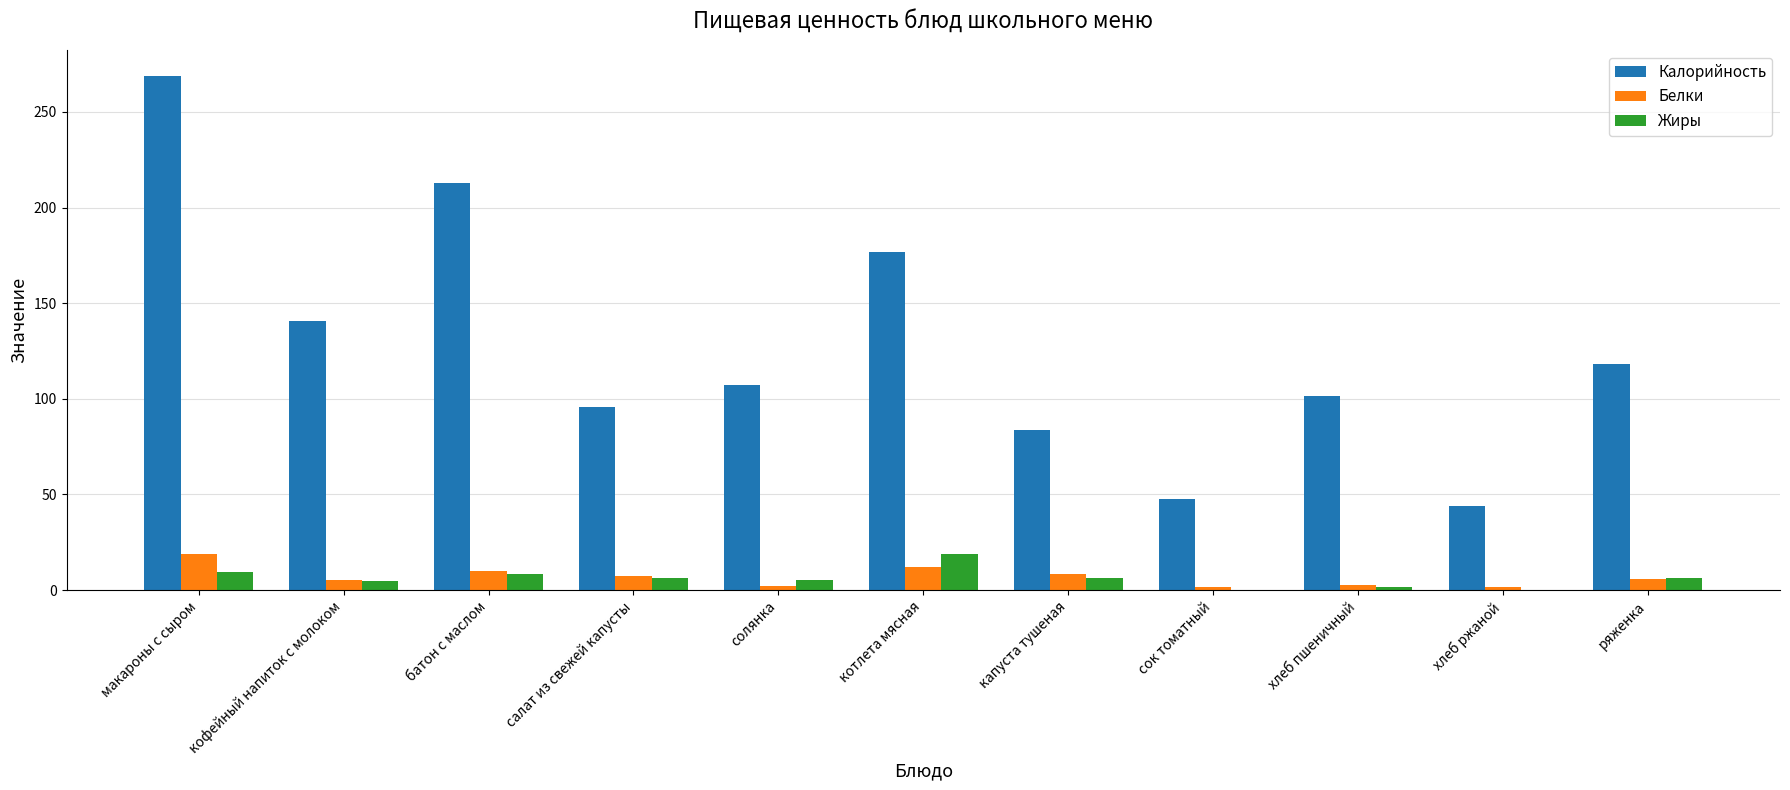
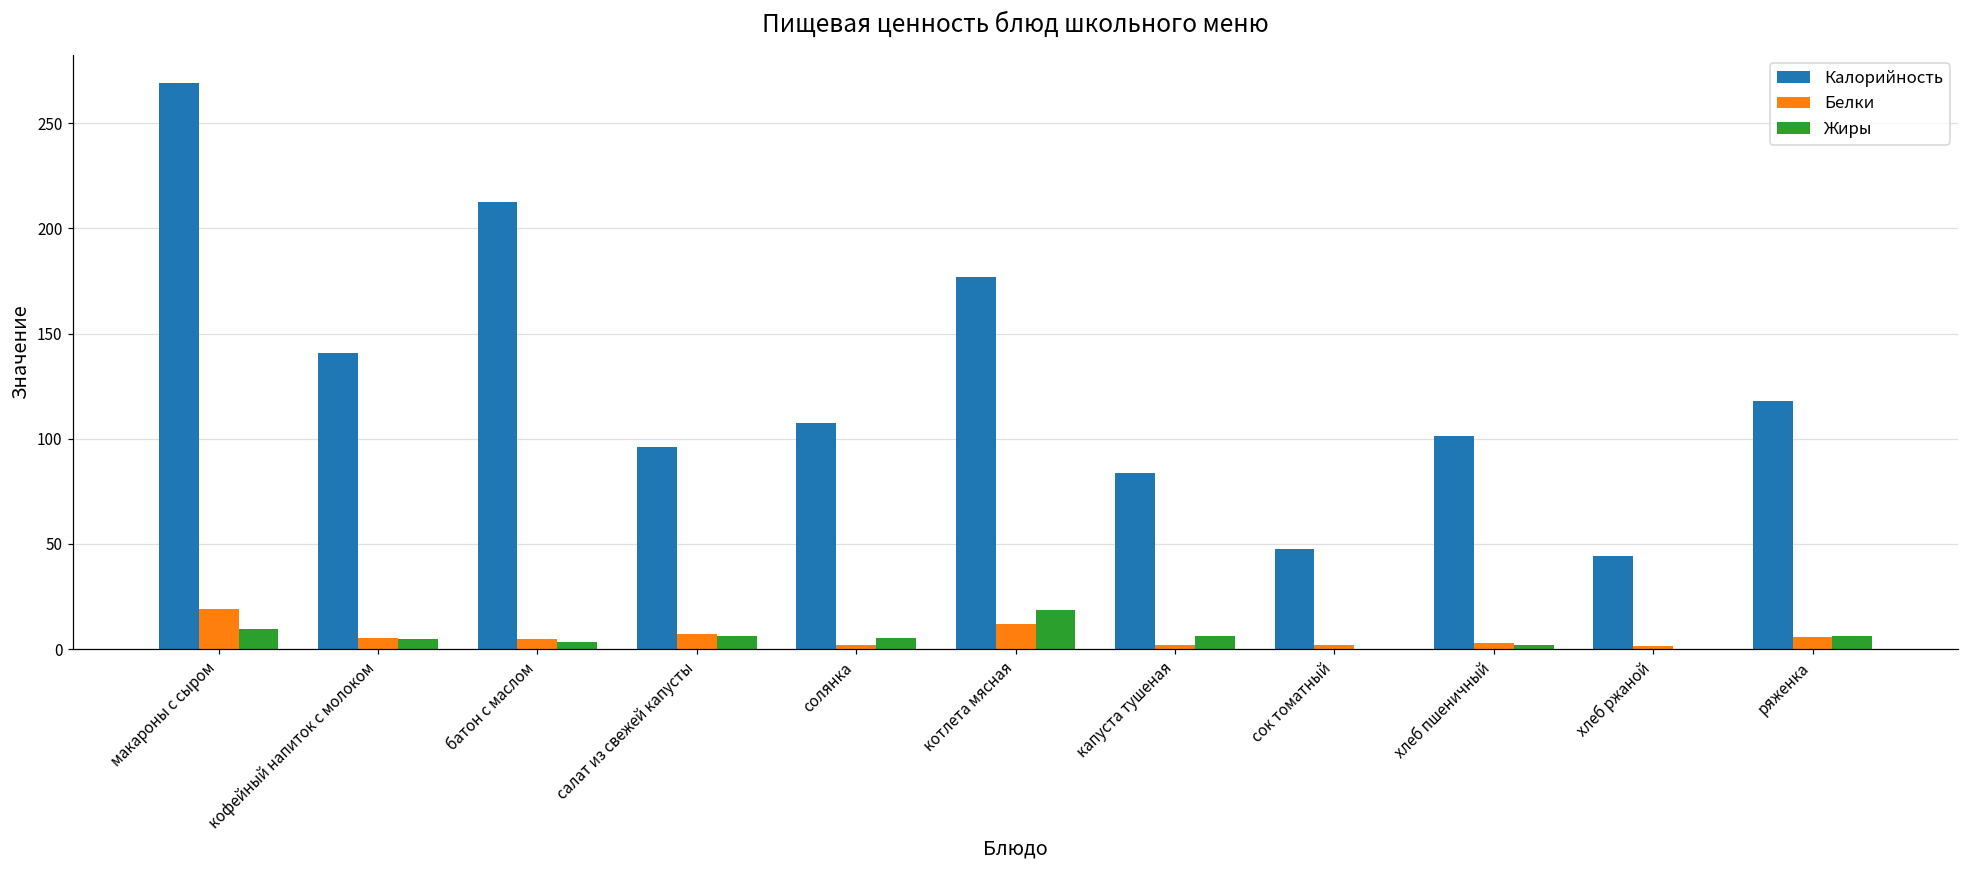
  {
    "Калорийность": {
      "макароны с сыром": 269,
      "кофейный напиток с молоком": 141,
      "батон с маслом": 213,
      "салат из свежей капусты": 96,
      "солянка": 108,
      "котлета мясная": 177,
      "капуста тушеная": 84,
      "сок томатный": 48,
      "хлеб пшеничный": 101,
      "хлеб ржаной": 44,
      "ряженка": 118
    },
    "Белки": {
      "макароны с сыром": 19,
      "кофейный напиток с молоком": 5,
-     "батон с маслом": 10,
+     "батон с маслом": 5,
      "салат из свежей капусты": 7,
      "солянка": 2,
      "котлета мясная": 12,
-     "капуста тушеная": 9,
+     "капуста тушеная": 2,
      "сок томатный": 2,
      "хлеб пшеничный": 3,
      "хлеб ржаной": 1,
      "ряженка": 6
    },
    "Жиры": {
      "макароны с сыром": 10,
      "кофейный напиток с молоком": 5,
-     "батон с маслом": 8,
+     "батон с маслом": 4,
      "салат из свежей капусты": 6,
      "солянка": 5,
      "котлета мясная": 19,
      "капуста тушеная": 6,
      "хлеб пшеничный": 2,
      "ряженка": 6
    }
  }
